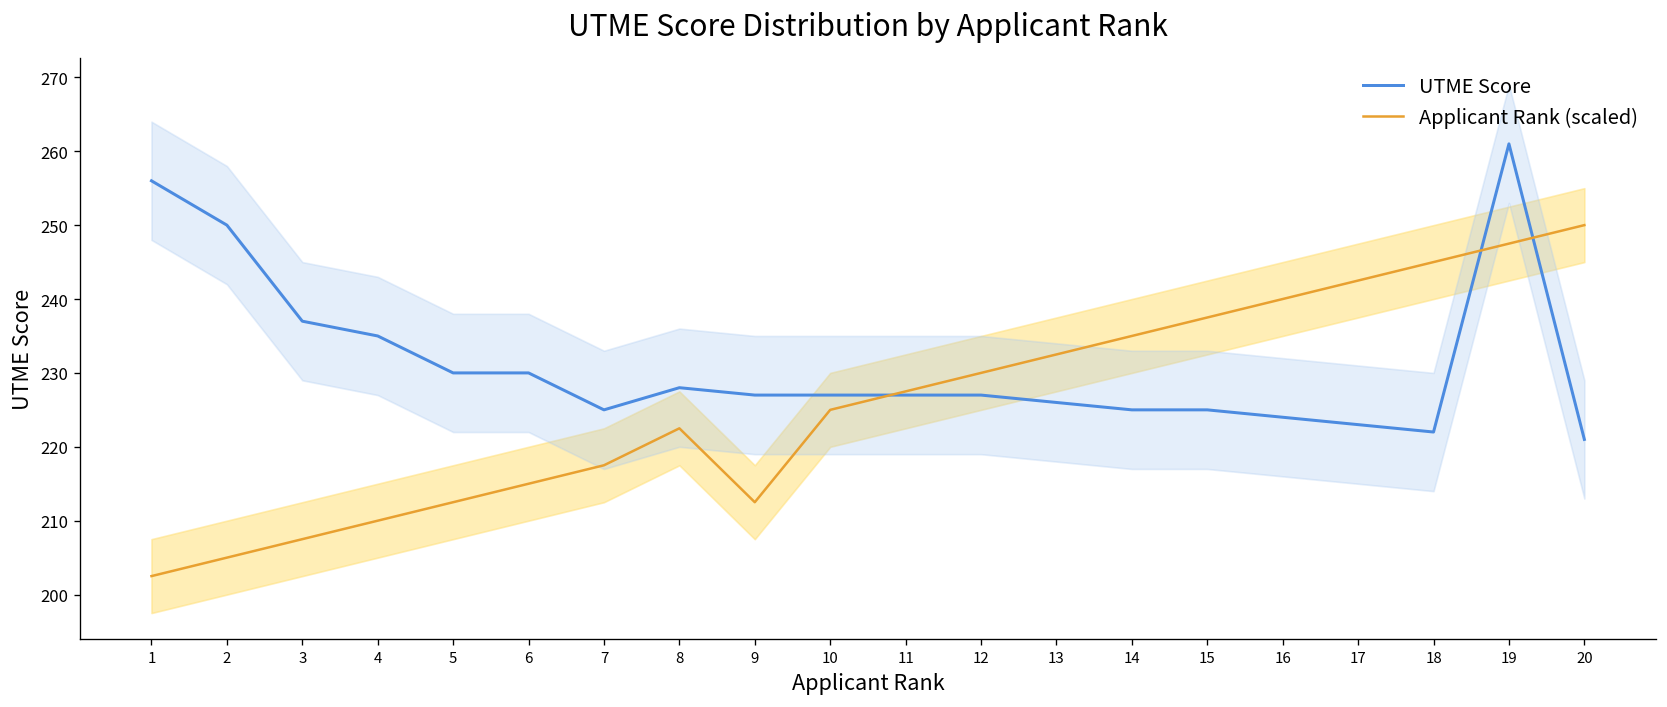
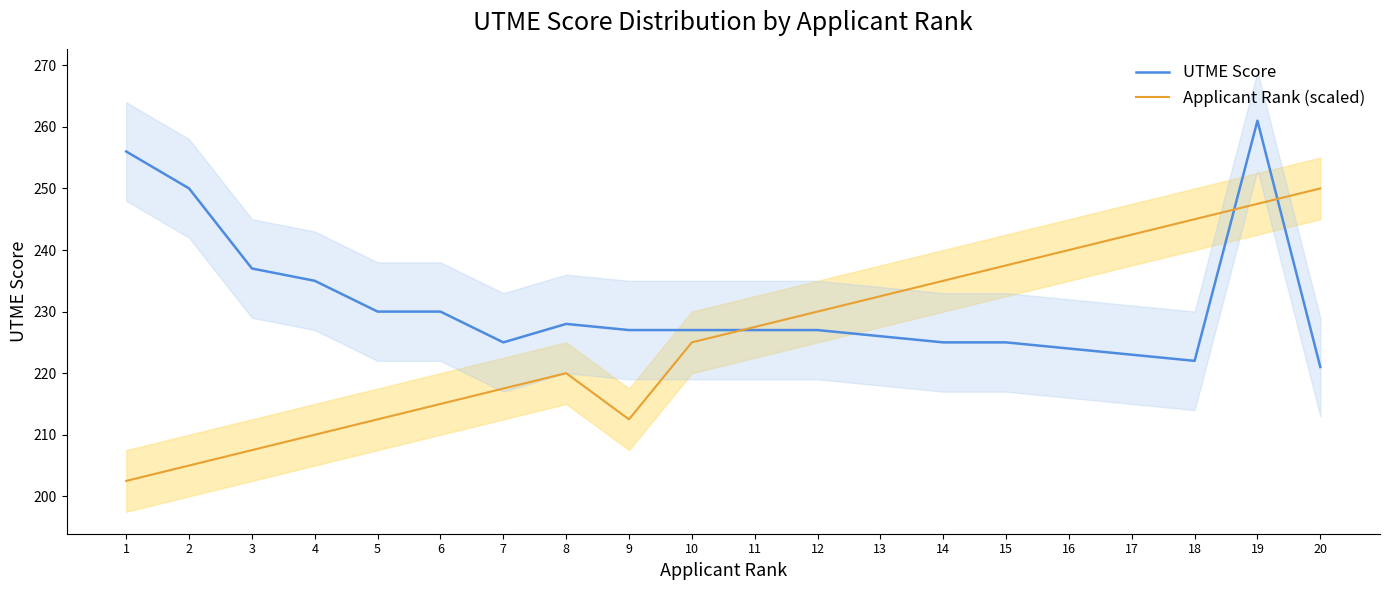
  {
    "UTME Score": {
      "1": 256,
      "2": 250,
      "3": 237,
      "4": 235,
      "5": 230,
      "6": 230,
      "7": 225,
      "8": 228,
      "9": 227,
      "10": 227,
      "11": 227,
      "12": 227,
      "13": 226,
      "14": 225,
      "15": 225,
      "16": 224,
      "17": 223,
      "18": 222,
      "19": 261,
      "20": 221
    },
    "Applicant Rank (scaled)": {
      "1": 203,
      "2": 205,
      "3": 208,
      "4": 210,
      "5": 213,
      "6": 215,
      "7": 218,
-     "8": 223,
+     "8": 220,
      "9": 213,
      "10": 225,
      "11": 228,
      "12": 230,
      "13": 233,
      "14": 235,
      "15": 238,
      "16": 240,
      "17": 243,
      "18": 245,
      "19": 248,
      "20": 250
    }
  }
